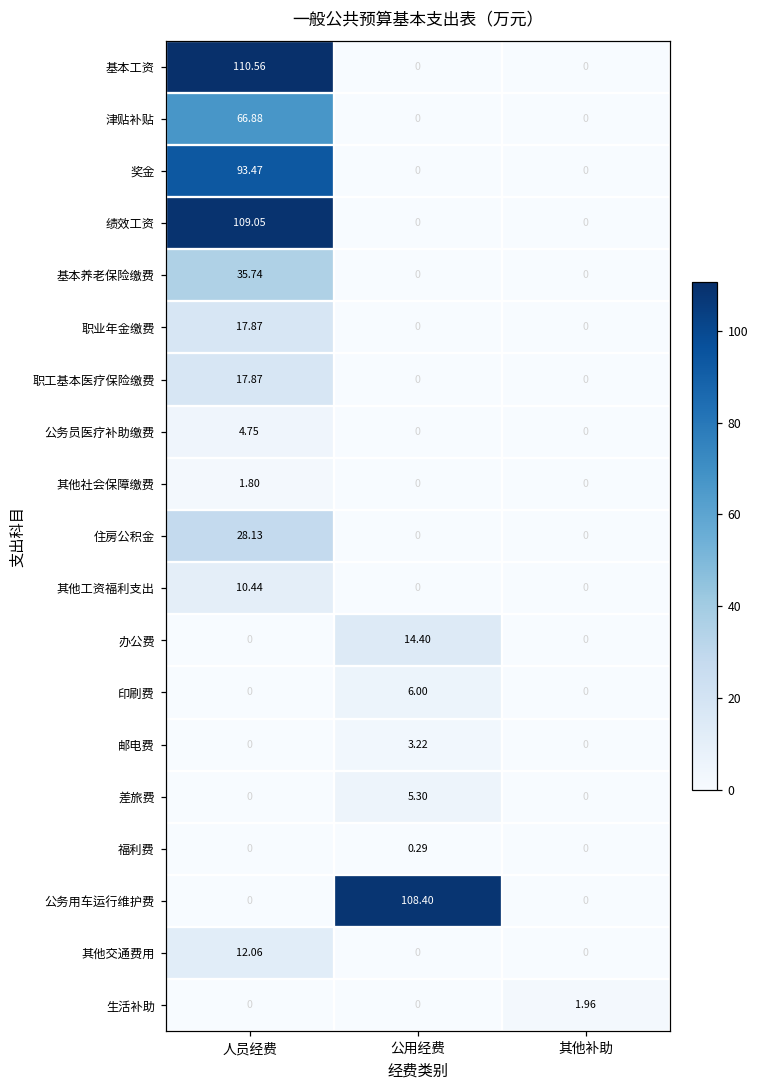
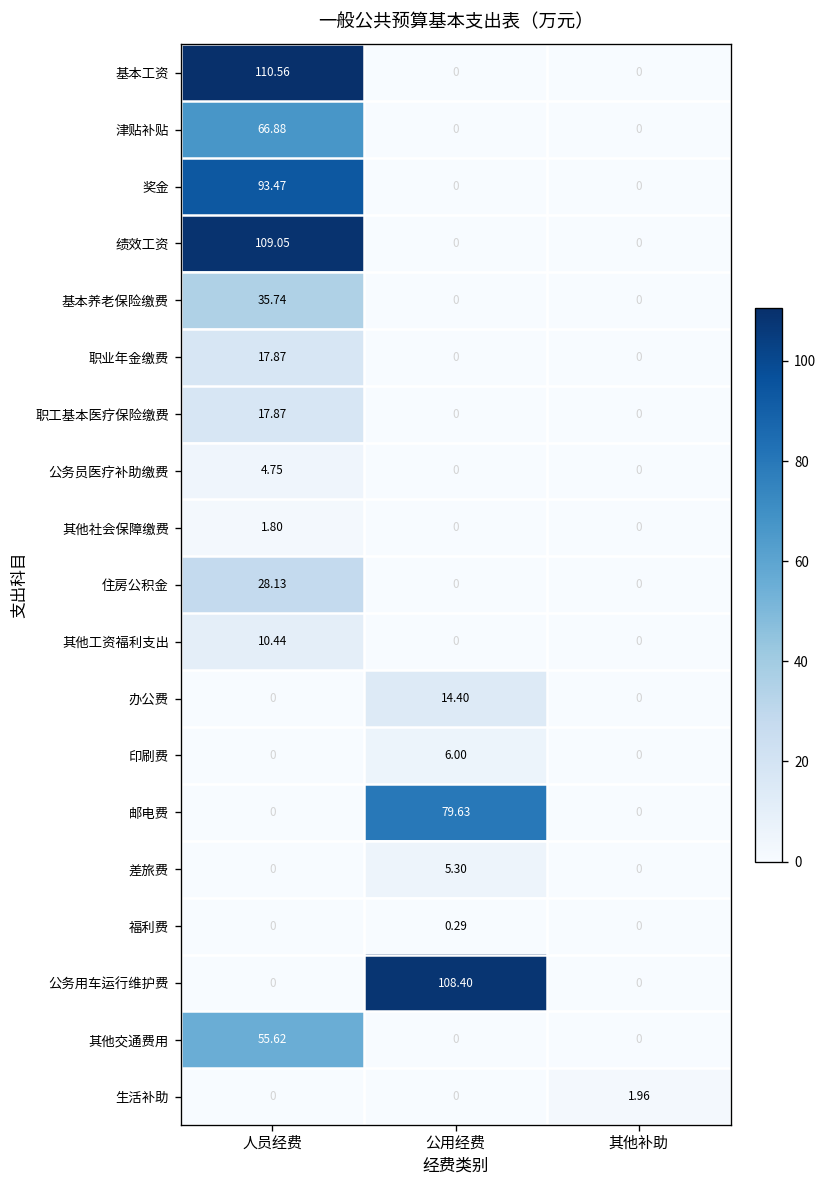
  {
    "基本工资": {
      "人员经费": 110.56
    },
    "津贴补贴": {
      "人员经费": 66.88
    },
    "奖金": {
      "人员经费": 93.47
    },
    "绩效工资": {
      "人员经费": 109.05
    },
    "基本养老保险缴费": {
      "人员经费": 35.74
    },
    "职业年金缴费": {
      "人员经费": 17.87
    },
    "职工基本医疗保险缴费": {
      "人员经费": 17.87
    },
    "公务员医疗补助缴费": {
      "人员经费": 4.75
    },
    "其他社会保障缴费": {
      "人员经费": 1.80
    },
    "住房公积金": {
      "人员经费": 28.13
    },
    "其他工资福利支出": {
      "人员经费": 10.44
    },
    "办公费": {
      "公用经费": 14.40
    },
    "印刷费": {
      "公用经费": 6.00
    },
    "邮电费": {
-     "公用经费": 3.22
+     "公用经费": 79.63
    },
    "差旅费": {
      "公用经费": 5.30
    },
    "福利费": {
      "公用经费": 0.29
    },
    "公务用车运行维护费": {
      "公用经费": 108.40
    },
    "其他交通费用": {
-     "人员经费": 12.06
+     "人员经费": 55.62
    },
    "生活补助": {
      "其他补助": 1.96
    }
  }
